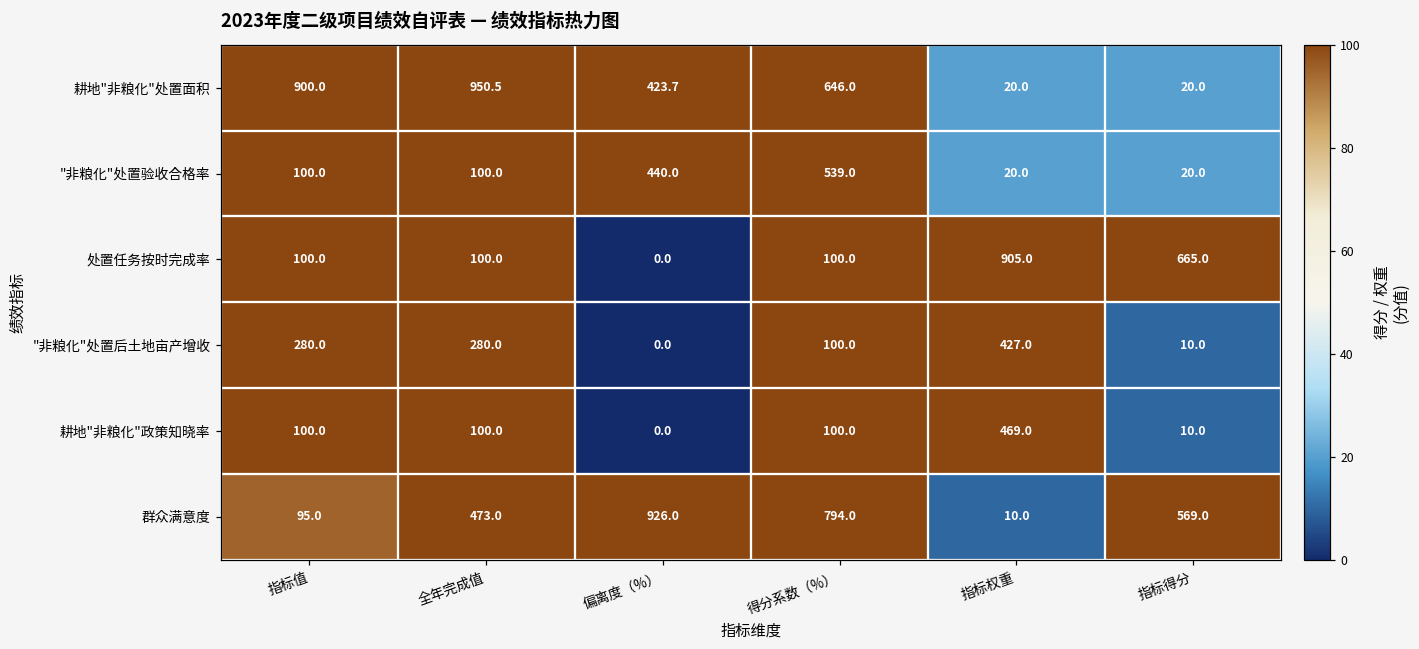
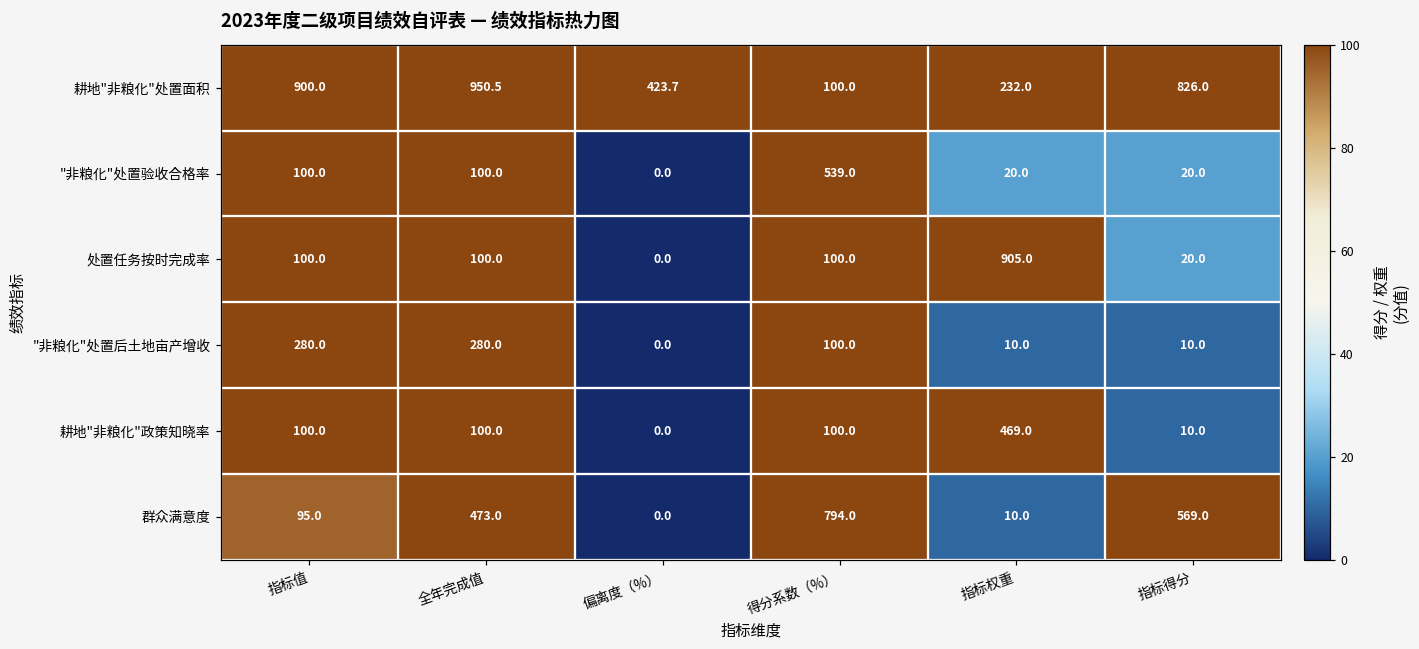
  {
    "耕地\"非粮化\"处置面积": {
      "指标值": 900.0,
      "全年完成值": 950.5,
      "偏离度（%）": 423.7,
-     "得分系数（%）": 646.0,
-     "指标权重": 20.0,
-     "指标得分": 20.0
+     "得分系数（%）": 100.0,
+     "指标权重": 232.0,
+     "指标得分": 826.0
    },
    "\"非粮化\"处置验收合格率": {
      "指标值": 100.0,
      "全年完成值": 100.0,
-     "偏离度（%）": 440.0,
+     "偏离度（%）": 0.0,
      "得分系数（%）": 539.0,
      "指标权重": 20.0,
      "指标得分": 20.0
    },
    "处置任务按时完成率": {
      "指标值": 100.0,
      "全年完成值": 100.0,
      "偏离度（%）": 0.0,
      "得分系数（%）": 100.0,
      "指标权重": 905.0,
-     "指标得分": 665.0
+     "指标得分": 20.0
    },
    "\"非粮化\"处置后土地亩产增收": {
      "指标值": 280.0,
      "全年完成值": 280.0,
      "偏离度（%）": 0.0,
      "得分系数（%）": 100.0,
-     "指标权重": 427.0,
+     "指标权重": 10.0,
      "指标得分": 10.0
    },
    "耕地\"非粮化\"政策知晓率": {
      "指标值": 100.0,
      "全年完成值": 100.0,
      "偏离度（%）": 0.0,
      "得分系数（%）": 100.0,
      "指标权重": 469.0,
      "指标得分": 10.0
    },
    "群众满意度": {
      "指标值": 95.0,
      "全年完成值": 473.0,
-     "偏离度（%）": 926.0,
+     "偏离度（%）": 0.0,
      "得分系数（%）": 794.0,
      "指标权重": 10.0,
      "指标得分": 569.0
    }
  }
